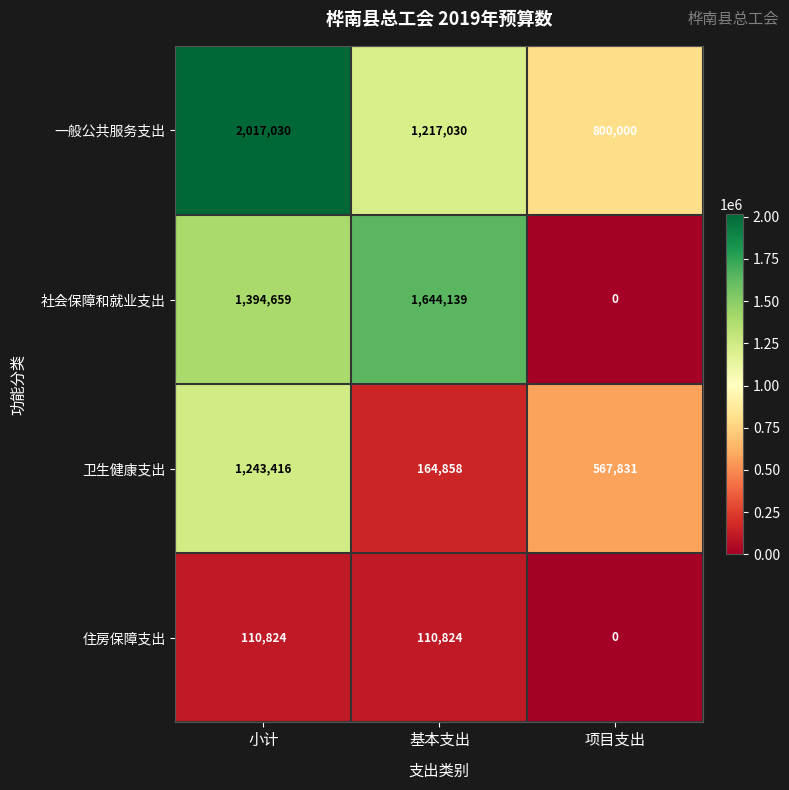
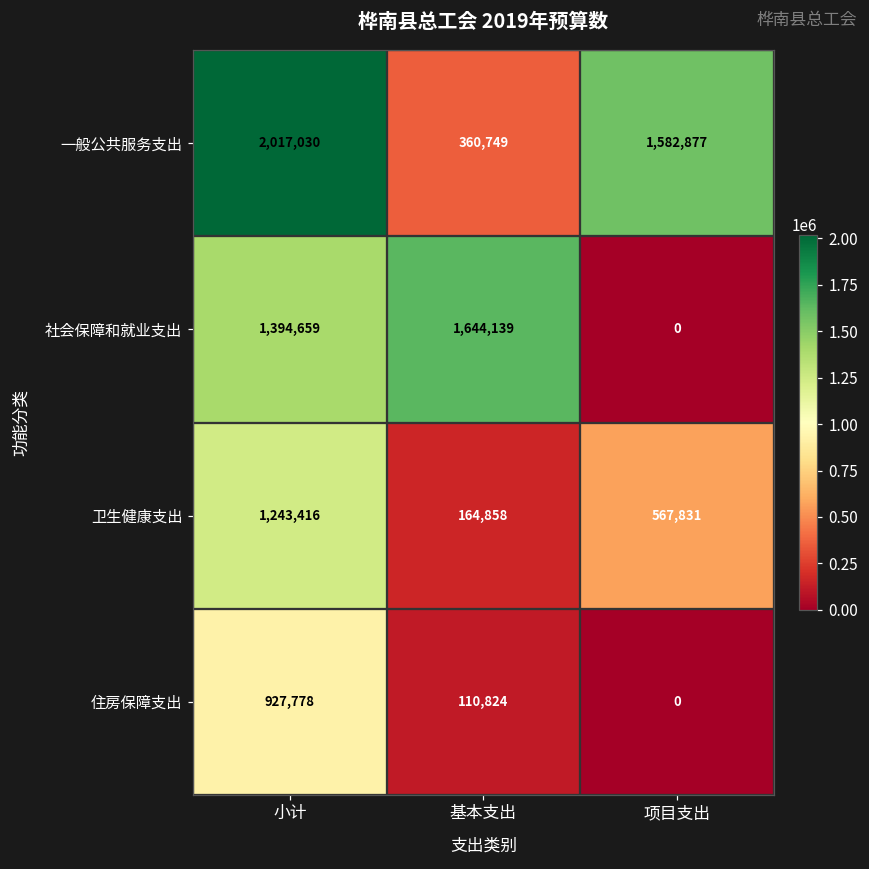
  {
    "一般公共服务支出": {
      "小计": "2,017,030",
-     "基本支出": "1,217,030",
-     "项目支出": "800,000"
+     "基本支出": "360,749",
+     "项目支出": "1,582,877"
    },
    "社会保障和就业支出": {
      "小计": "1,394,659",
      "基本支出": "1,644,139",
      "项目支出": "0"
    },
    "卫生健康支出": {
      "小计": "1,243,416",
      "基本支出": "164,858",
      "项目支出": "567,831"
    },
    "住房保障支出": {
-     "小计": "110,824",
+     "小计": "927,778",
      "基本支出": "110,824",
      "项目支出": "0"
    }
  }
